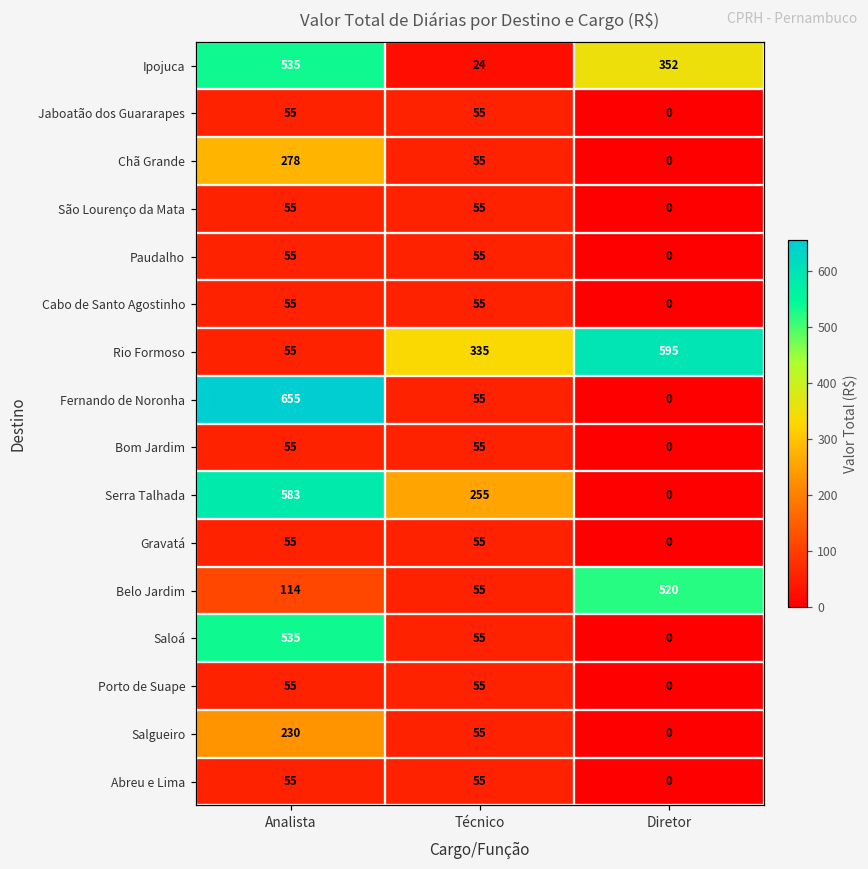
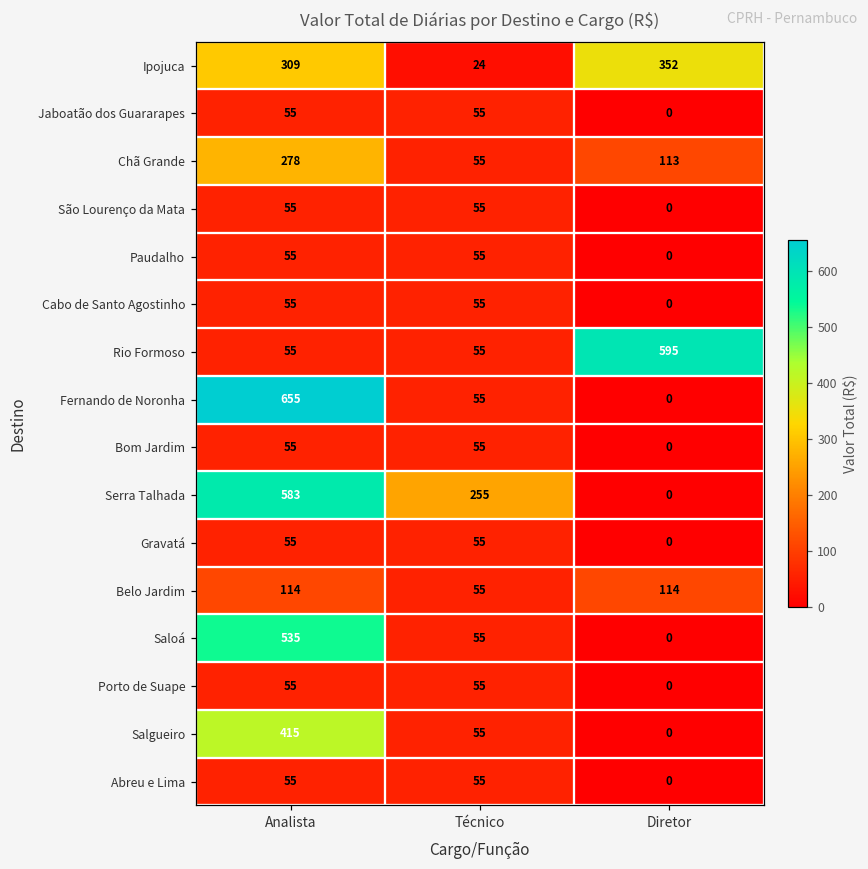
  {
    "Ipojuca": {
-     "Analista": 535,
+     "Analista": 309,
      "Técnico": 24,
      "Diretor": 352
    },
    "Jaboatão dos Guararapes": {
      "Analista": 55,
      "Técnico": 55,
      "Diretor": 0
    },
    "Chã Grande": {
      "Analista": 278,
      "Técnico": 55,
-     "Diretor": 0
+     "Diretor": 113
    },
    "São Lourenço da Mata": {
      "Analista": 55,
      "Técnico": 55,
      "Diretor": 0
    },
    "Paudalho": {
      "Analista": 55,
      "Técnico": 55,
      "Diretor": 0
    },
    "Cabo de Santo Agostinho": {
      "Analista": 55,
      "Técnico": 55,
      "Diretor": 0
    },
    "Rio Formoso": {
      "Analista": 55,
-     "Técnico": 335,
+     "Técnico": 55,
      "Diretor": 595
    },
    "Fernando de Noronha": {
      "Analista": 655,
      "Técnico": 55,
      "Diretor": 0
    },
    "Bom Jardim": {
      "Analista": 55,
      "Técnico": 55,
      "Diretor": 0
    },
    "Serra Talhada": {
      "Analista": 583,
      "Técnico": 255,
      "Diretor": 0
    },
    "Gravatá": {
      "Analista": 55,
      "Técnico": 55,
      "Diretor": 0
    },
    "Belo Jardim": {
      "Analista": 114,
      "Técnico": 55,
-     "Diretor": 520
+     "Diretor": 114
    },
    "Saloá": {
      "Analista": 535,
      "Técnico": 55,
      "Diretor": 0
    },
    "Porto de Suape": {
      "Analista": 55,
      "Técnico": 55,
      "Diretor": 0
    },
    "Salgueiro": {
-     "Analista": 230,
+     "Analista": 415,
      "Técnico": 55,
      "Diretor": 0
    },
    "Abreu e Lima": {
      "Analista": 55,
      "Técnico": 55,
      "Diretor": 0
    }
  }
